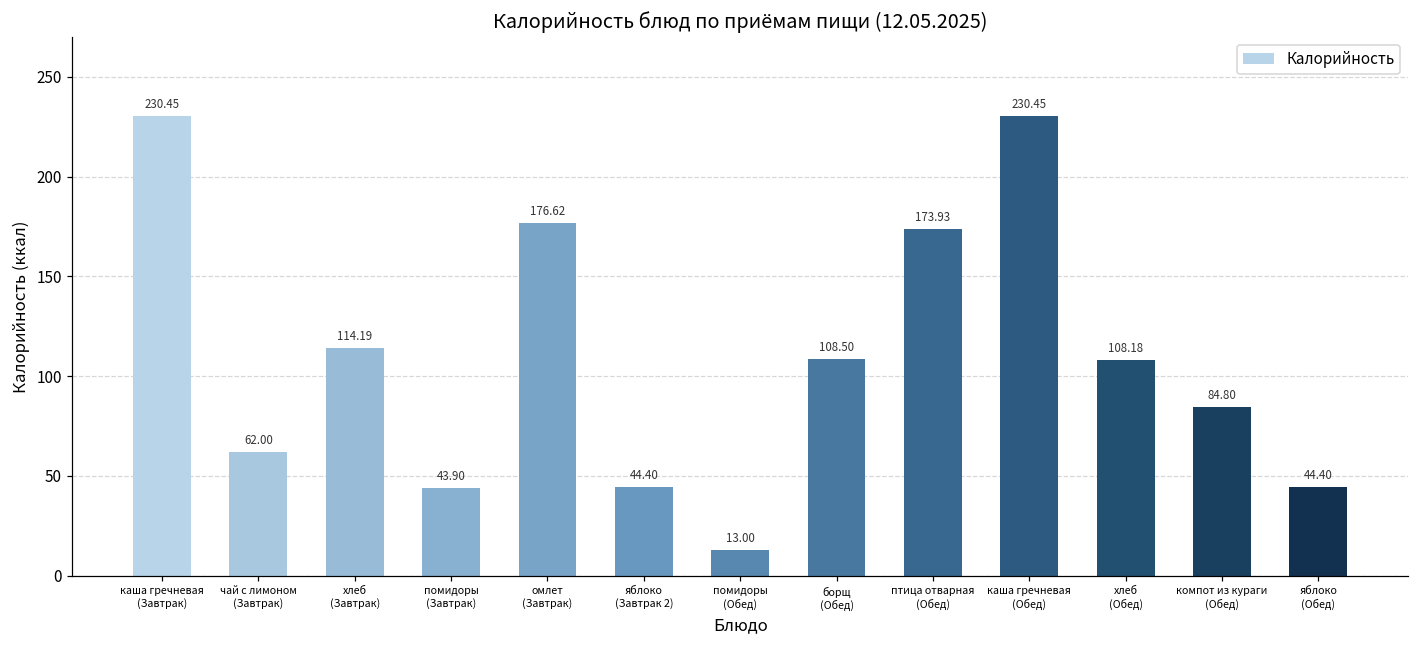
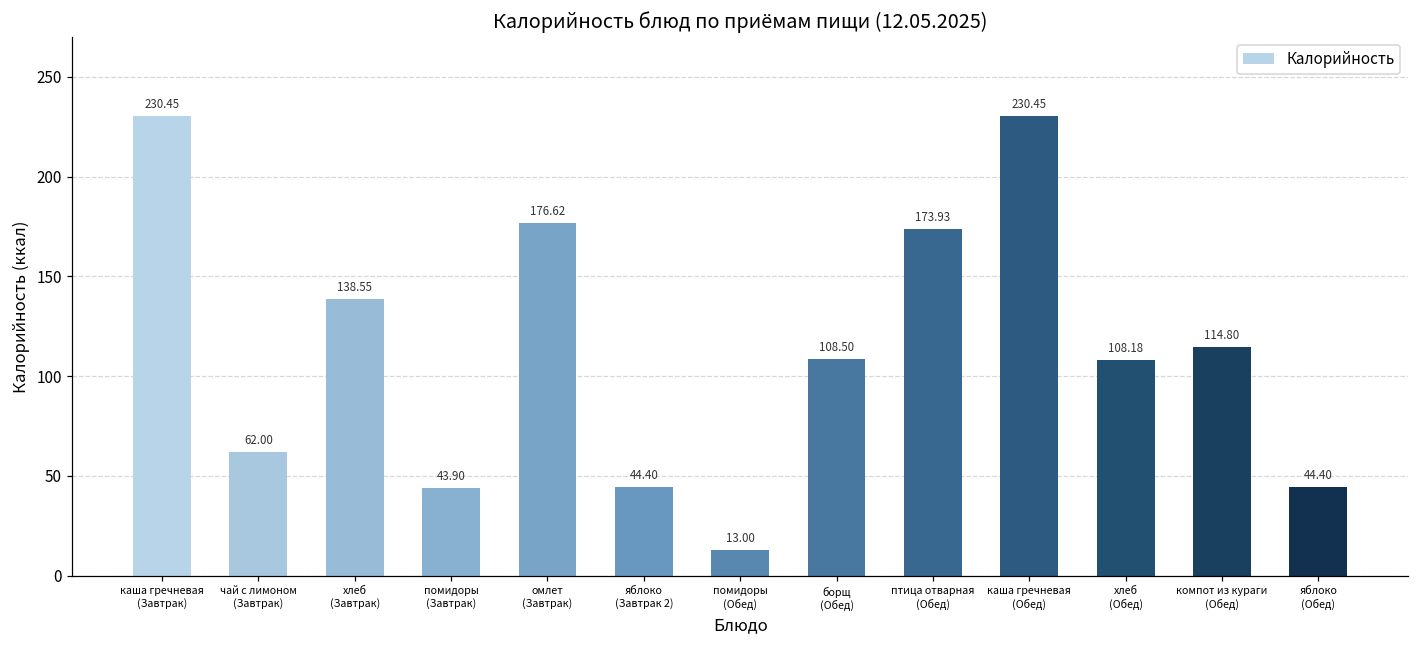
  {
    "каша гречневая (Завтрак)": 230.45,
    "чай с лимоном (Завтрак)": 62.00,
-   "хлеб (Завтрак)": 114.19,
+   "хлеб (Завтрак)": 138.55,
    "помидоры (Завтрак)": 43.90,
    "омлет (Завтрак)": 176.62,
    "яблоко (Завтрак 2)": 44.40,
    "помидоры (Обед)": 13.00,
    "борщ (Обед)": 108.50,
    "птица отварная (Обед)": 173.93,
    "каша гречневая (Обед)": 230.45,
    "хлеб (Обед)": 108.18,
-   "компот из кураги (Обед)": 84.80,
+   "компот из кураги (Обед)": 114.80,
    "яблоко (Обед)": 44.40
  }
